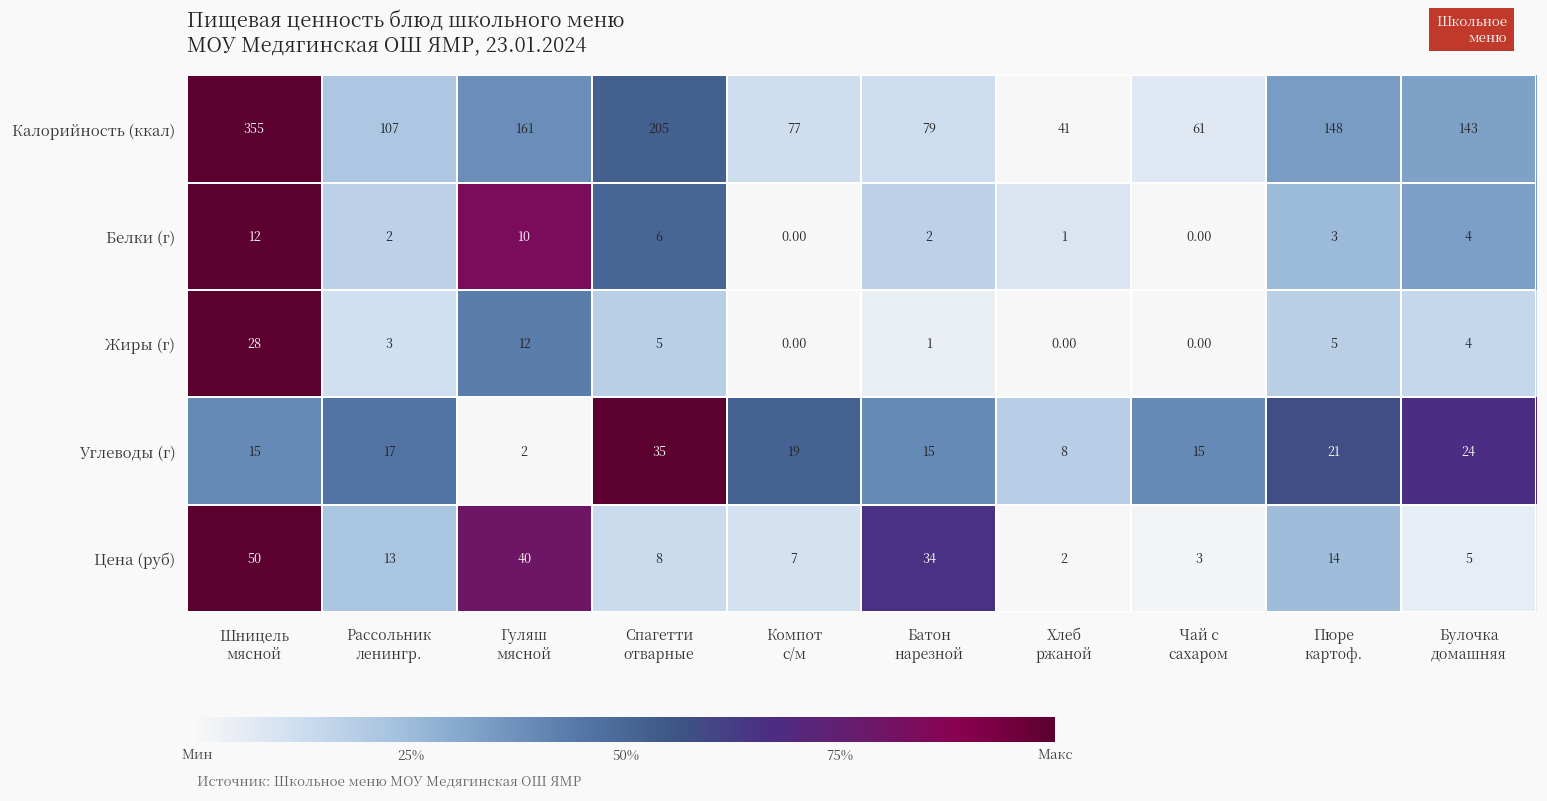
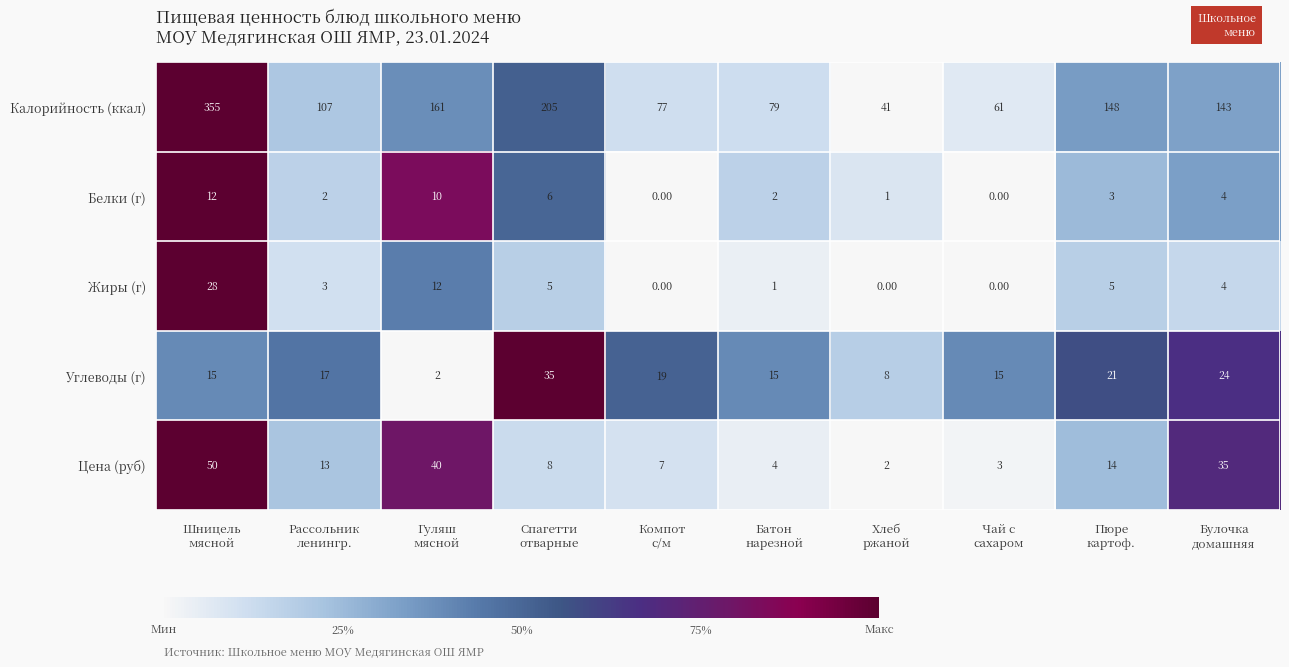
  {
    "Калорийность (ккал)": {
      "Шницель мясной": 355,
      "Рассольник ленингр.": 107,
      "Гуляш мясной": 161,
      "Спагетти отварные": 205,
      "Компот с/м": 77,
      "Батон нарезной": 79,
      "Хлеб ржаной": 41,
      "Чай с сахаром": 61,
      "Пюре картоф.": 148,
      "Булочка домашняя": 143
    },
    "Белки (г)": {
      "Шницель мясной": 12,
      "Рассольник ленингр.": 2,
      "Гуляш мясной": 10,
      "Спагетти отварные": 6,
      "Компот с/м": 0.00,
      "Батон нарезной": 2,
      "Хлеб ржаной": 1,
      "Чай с сахаром": 0.00,
      "Пюре картоф.": 3,
      "Булочка домашняя": 4
    },
    "Жиры (г)": {
      "Шницель мясной": 28,
      "Рассольник ленингр.": 3,
      "Гуляш мясной": 12,
      "Спагетти отварные": 5,
      "Компот с/м": 0.00,
      "Батон нарезной": 1,
      "Хлеб ржаной": 0.00,
      "Чай с сахаром": 0.00,
      "Пюре картоф.": 5,
      "Булочка домашняя": 4
    },
    "Углеводы (г)": {
      "Шницель мясной": 15,
      "Рассольник ленингр.": 17,
      "Гуляш мясной": 2,
      "Спагетти отварные": 35,
      "Компот с/м": 19,
      "Батон нарезной": 15,
      "Хлеб ржаной": 8,
      "Чай с сахаром": 15,
      "Пюре картоф.": 21,
      "Булочка домашняя": 24
    },
    "Цена (руб)": {
      "Шницель мясной": 50,
      "Рассольник ленингр.": 13,
      "Гуляш мясной": 40,
      "Спагетти отварные": 8,
      "Компот с/м": 7,
-     "Батон нарезной": 34,
+     "Батон нарезной": 4,
      "Хлеб ржаной": 2,
      "Чай с сахаром": 3,
      "Пюре картоф.": 14,
-     "Булочка домашняя": 5
+     "Булочка домашняя": 35
    }
  }
